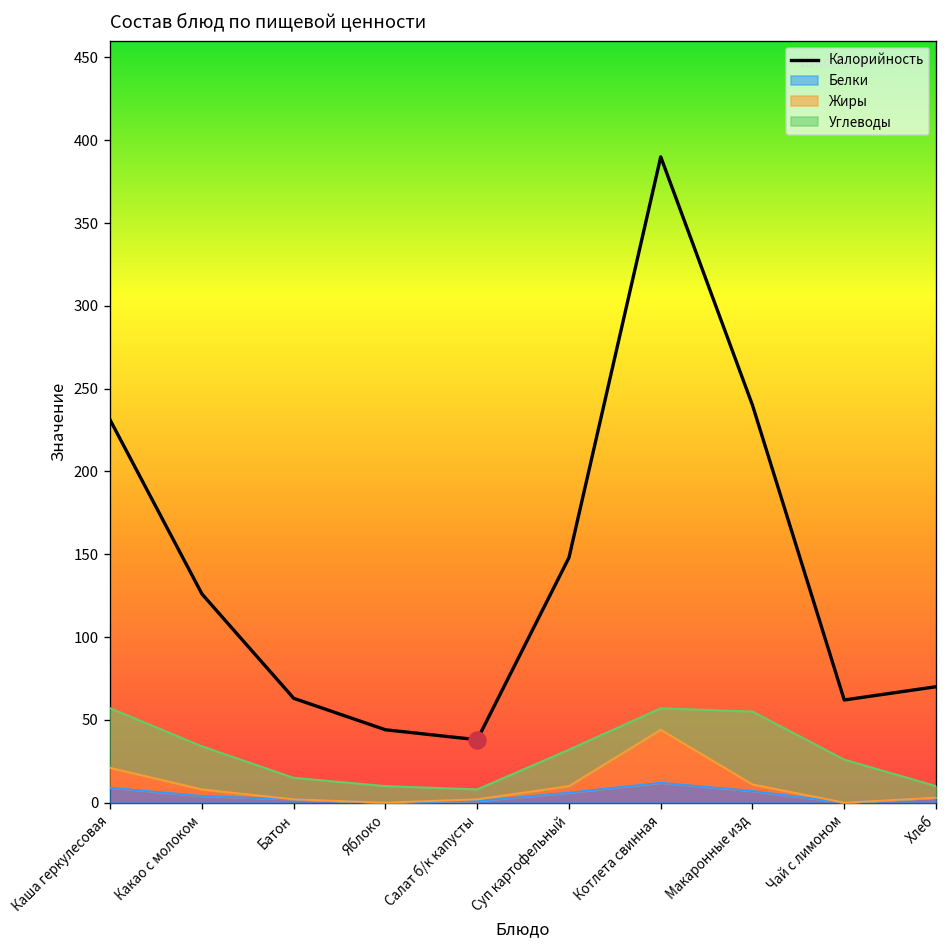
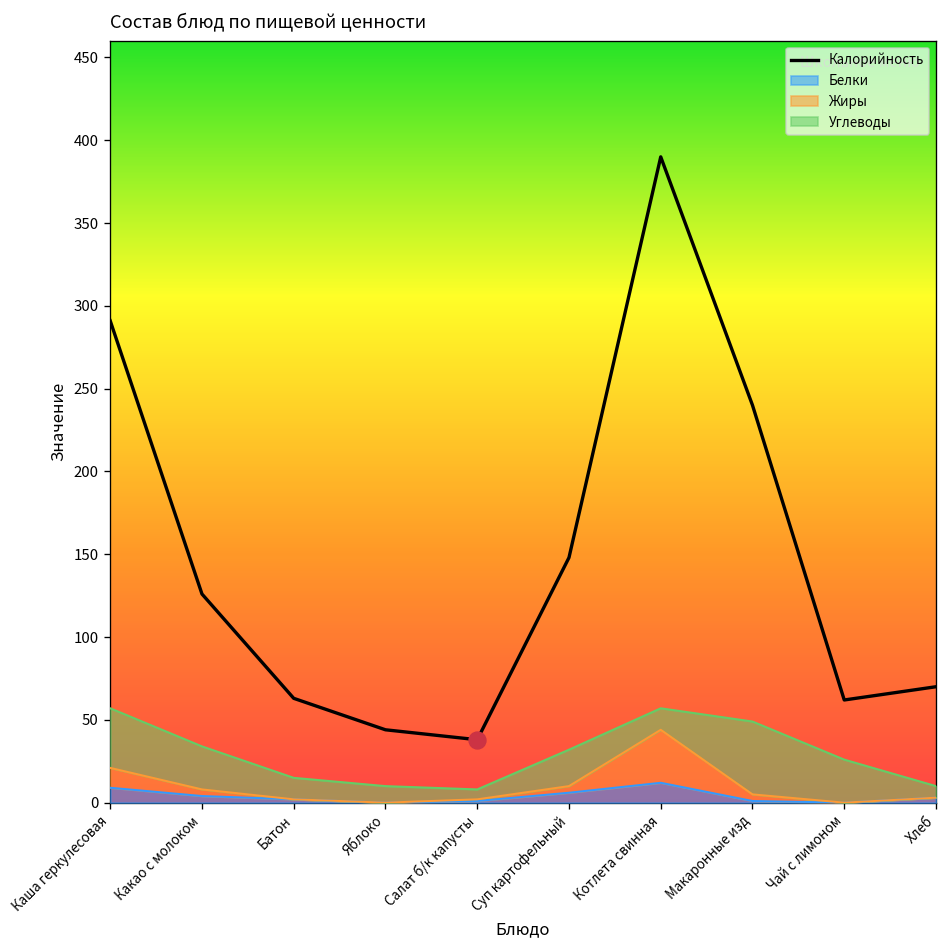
  {
    "Калорийность": {
-     "Каша геркулесовая": 231,
+     "Каша геркулесовая": 291,
      "Какао с молоком": 126,
      "Батон": 63,
      "Яблоко": 44,
      "Суп картофельный": 148,
      "Котлета свинная": 390,
      "Макаронные изд": 240,
      "Чай с лимоном": 62,
      "Хлеб": 70
    },
    "Белки": {
      "Каша геркулесовая": 9,
      "Какао с молоком": 4,
      "Суп картофельный": 6,
      "Котлета свинная": 12,
-     "Макаронные изд": 7
+     "Макаронные изд": 1
    },
    "Жиры": {
      "Макаронные изд": 4
    },
    "Углеводы": {
      "Яблоко": 10,
      "Макаронные изд": 44,
      "Чай с лимоном": 26
    }
  }
